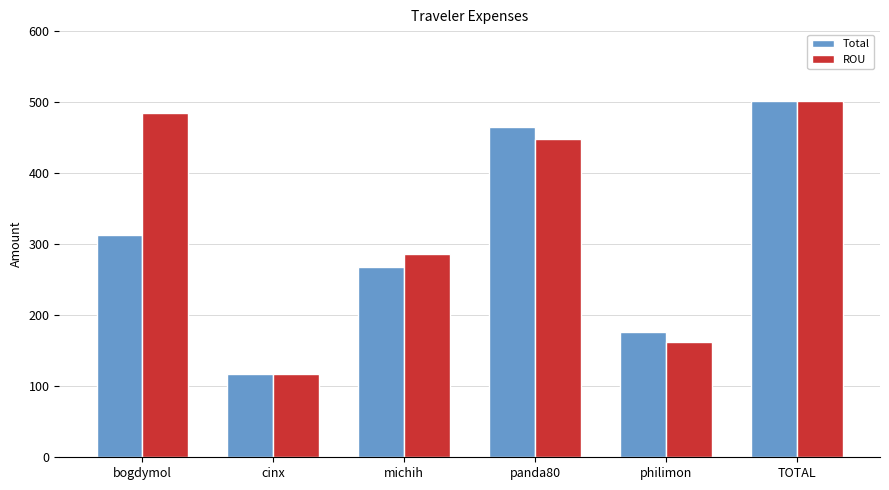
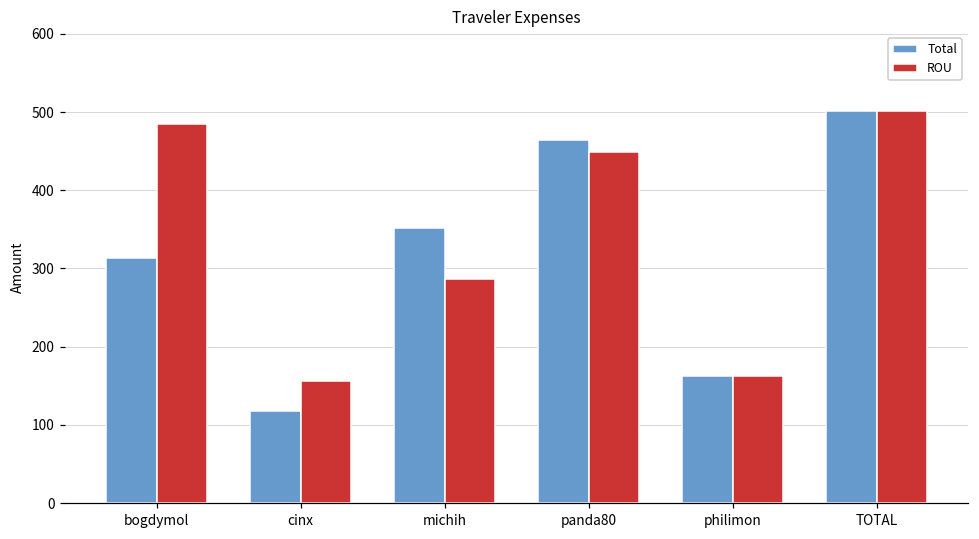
  {
    "Total": {
      "bogdymol": 310,
      "cinx": 120,
-     "michih": 270,
+     "michih": 350,
      "panda80": 460,
-     "philimon": 180,
+     "philimon": 160,
      "TOTAL": 500
    },
    "ROU": {
      "bogdymol": 480,
-     "cinx": 120,
+     "cinx": 160,
      "michih": 290,
      "panda80": 450,
      "philimon": 160,
      "TOTAL": 500
    }
  }
